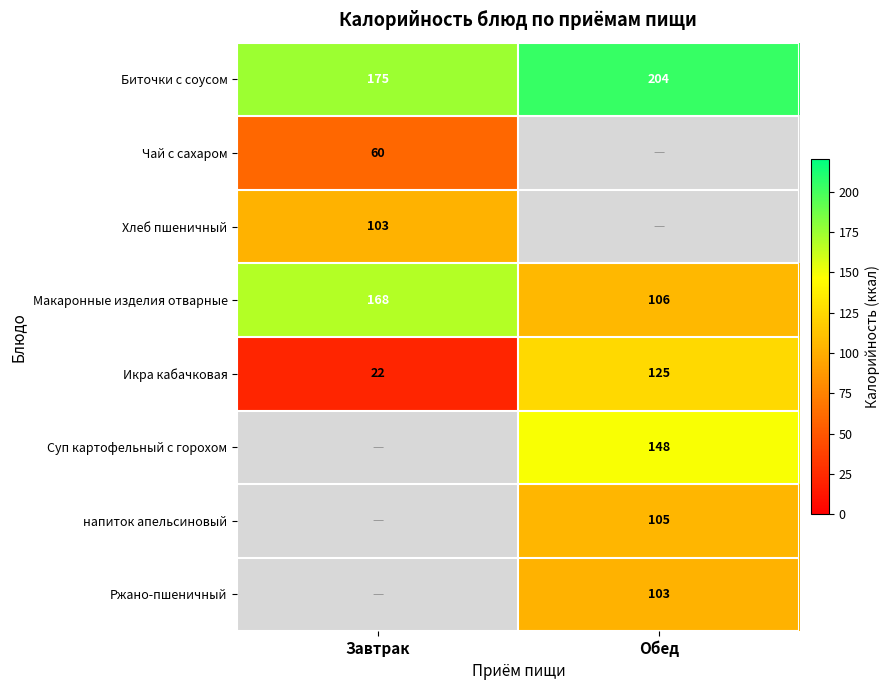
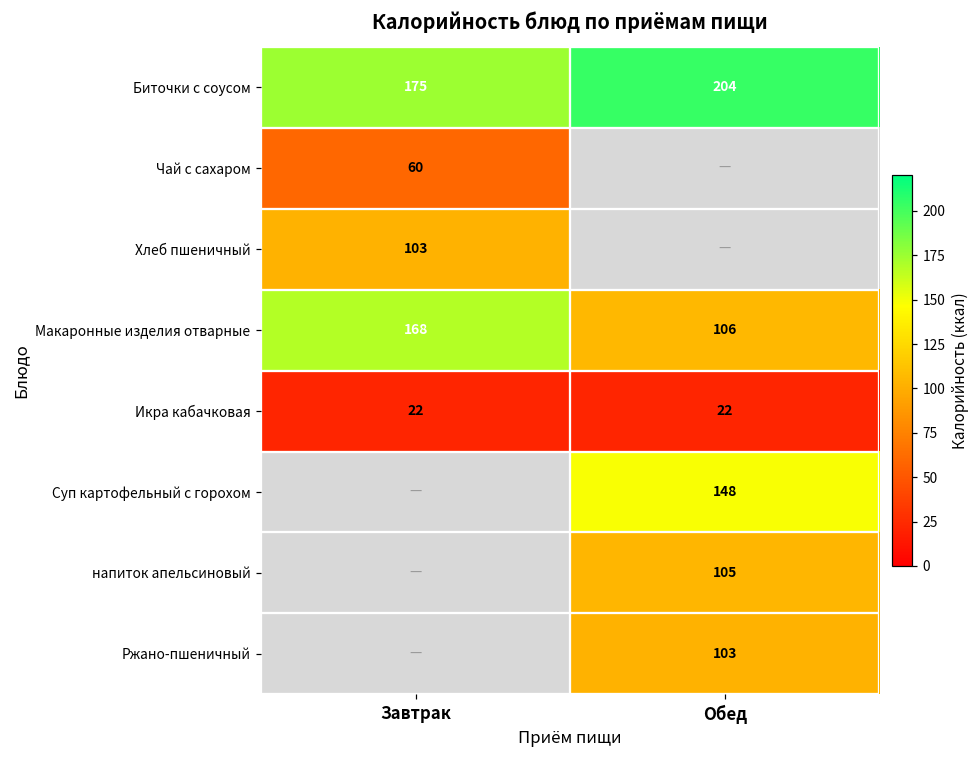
  {
    "Биточки с соусом": {
      "Завтрак": 175,
      "Обед": 204
    },
    "Чай с сахаром": {
      "Завтрак": 60
    },
    "Хлеб пшеничный": {
      "Завтрак": 103
    },
    "Макаронные изделия отварные": {
      "Завтрак": 168,
      "Обед": 106
    },
    "Икра кабачковая": {
      "Завтрак": 22,
-     "Обед": 125
+     "Обед": 22
    },
    "Суп картофельный с горохом": {
      "Обед": 148
    },
    "напиток апельсиновый": {
      "Обед": 105
    },
    "Ржано-пшеничный": {
      "Обед": 103
    }
  }
